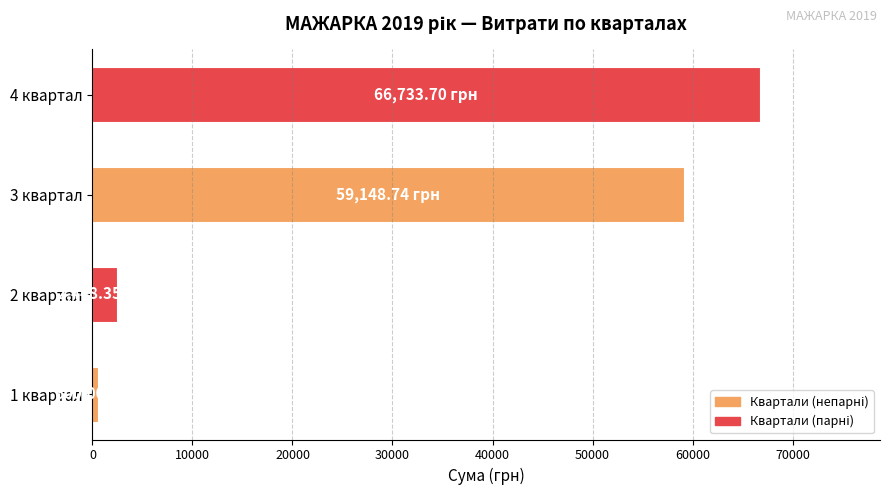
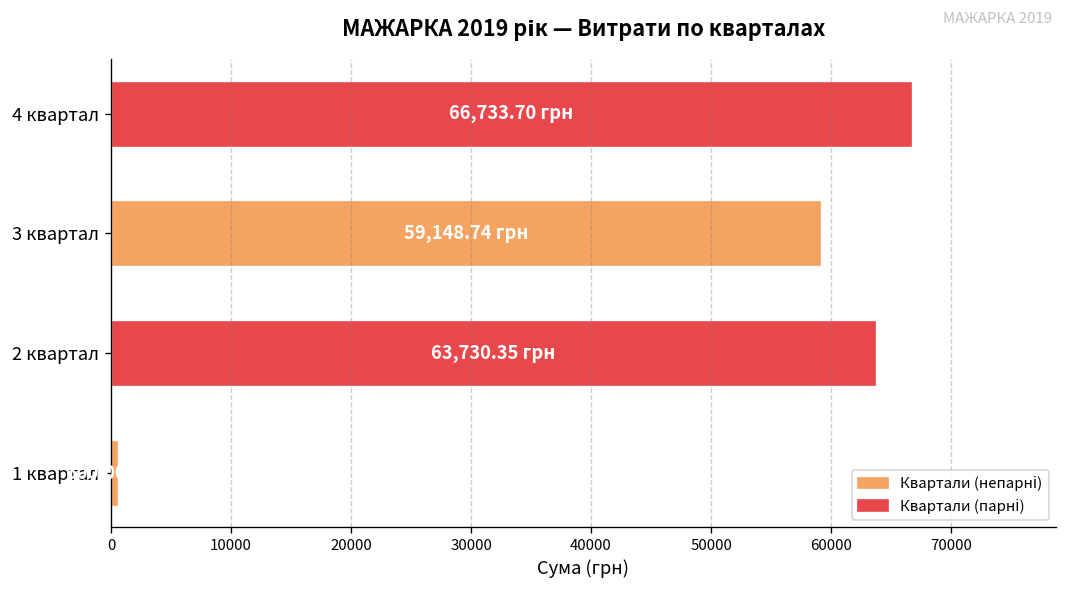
  {
-   "2 квартал": 2400,
+   "2 квартал": 63700,
    "1 квартал": 600
  }
